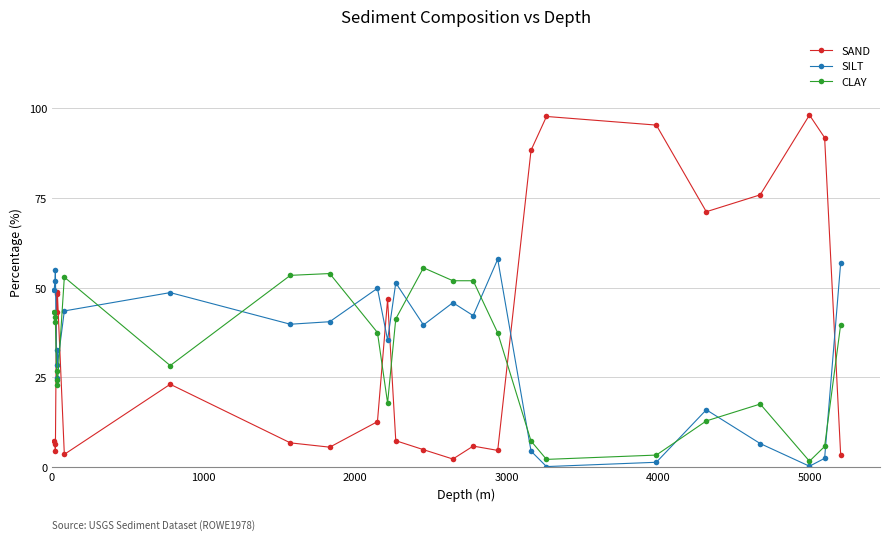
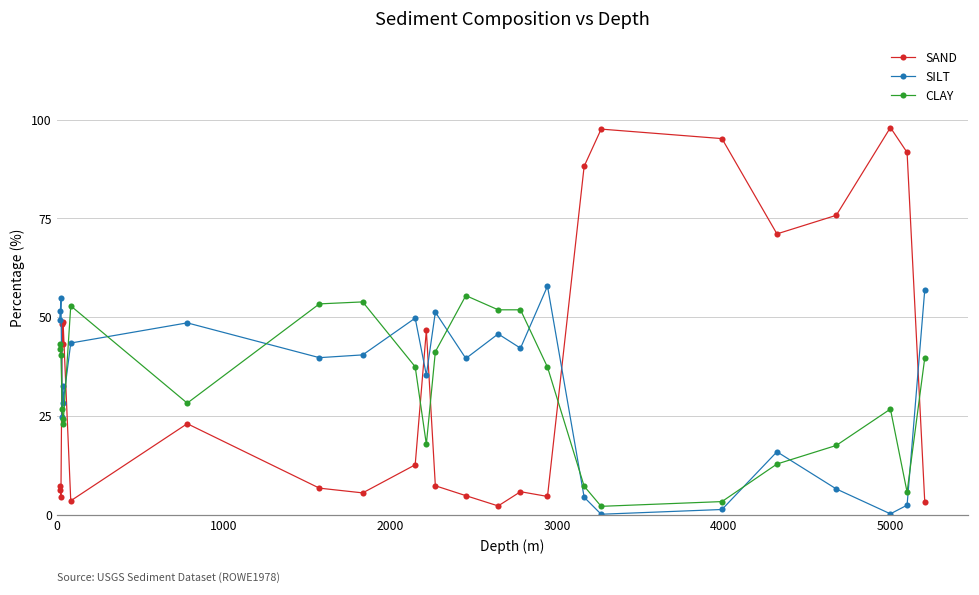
  {
    "SAND": {
      "5000": 98
    },
    "SILT": {
      "5000": 0
    },
    "CLAY": {
-     "5000": 2
+     "5000": 27
    }
  }
